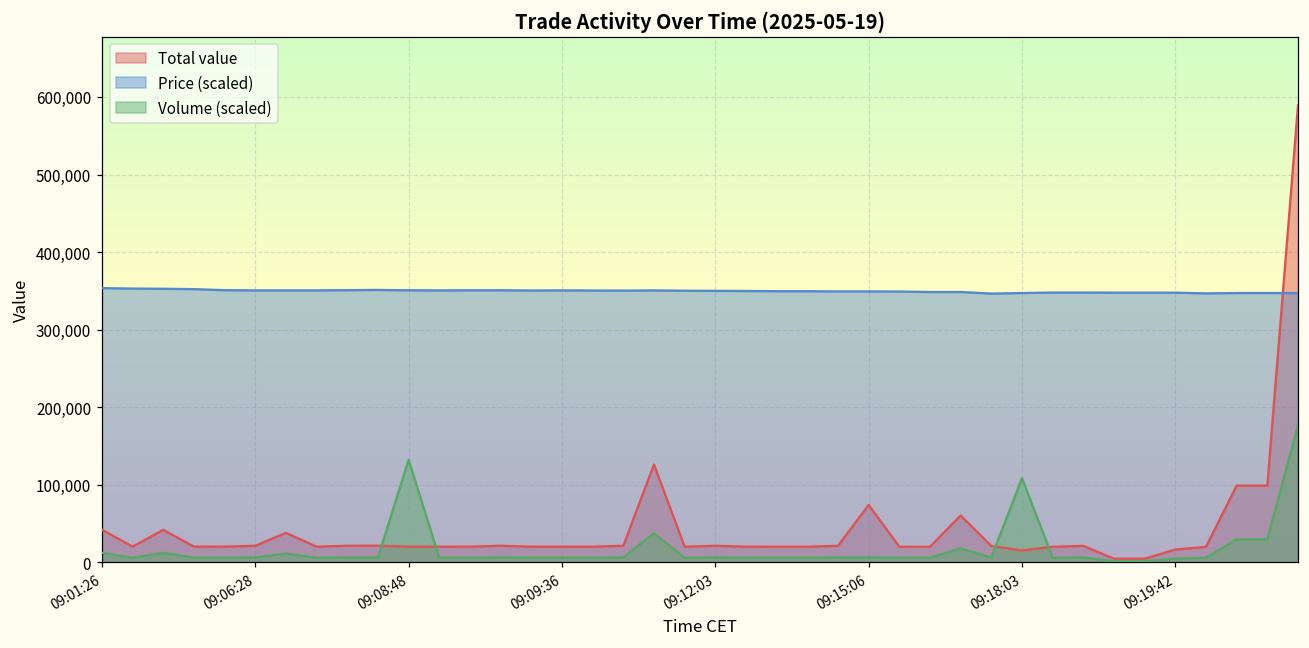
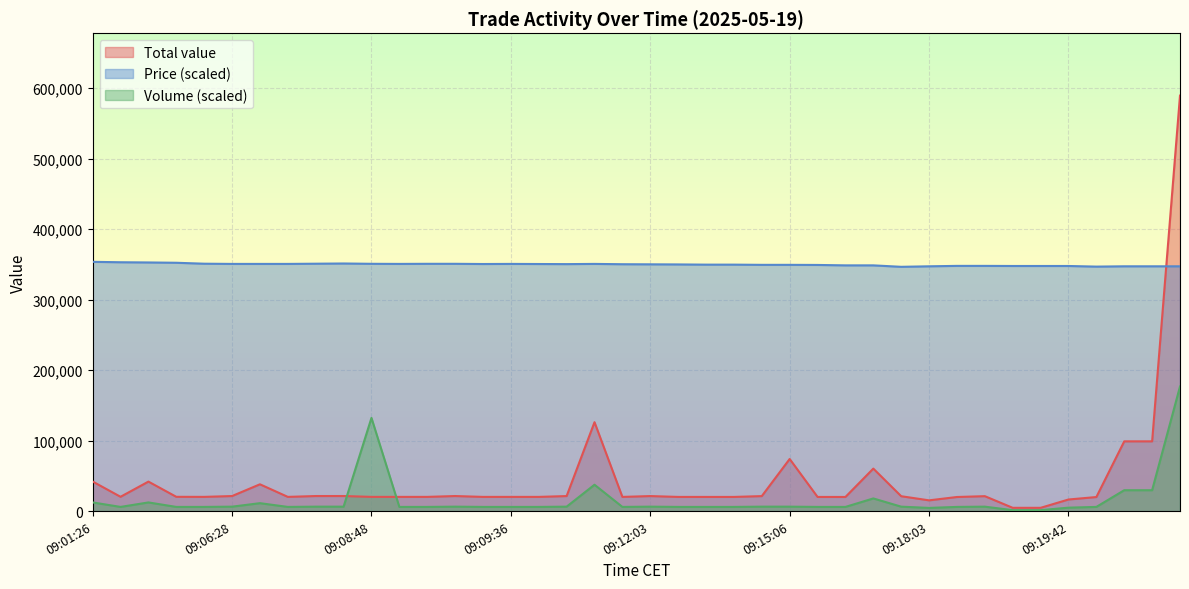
  {
    "Total value": {
      "09:01:26": "40,000",
      "09:06:28": "20,000",
      "09:08:48": "20,000",
      "09:15:06": "70,000",
      "09:18:03": "20,000"
    },
    "Price (scaled)": {
      "09:01:26": "350,000",
      "09:06:28": "350,000",
      "09:08:48": "350,000",
      "09:15:06": "350,000",
      "09:18:03": "350,000"
    },
    "Volume (scaled)": {
      "09:01:26": "10,000",
      "09:06:28": "10,000",
      "09:08:48": "130,000",
      "09:15:06": "10,000",
-     "09:18:03": "110,000"
+     "09:18:03": "0"
    }
  }
